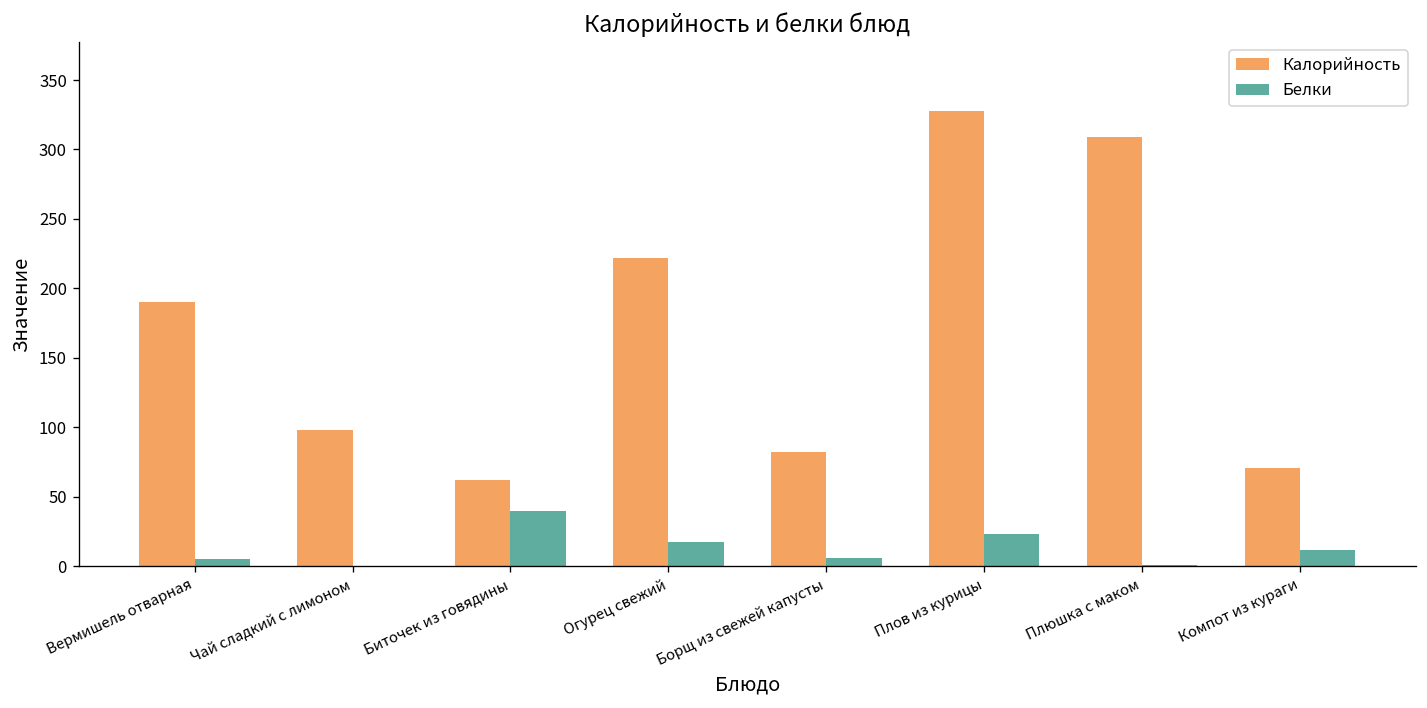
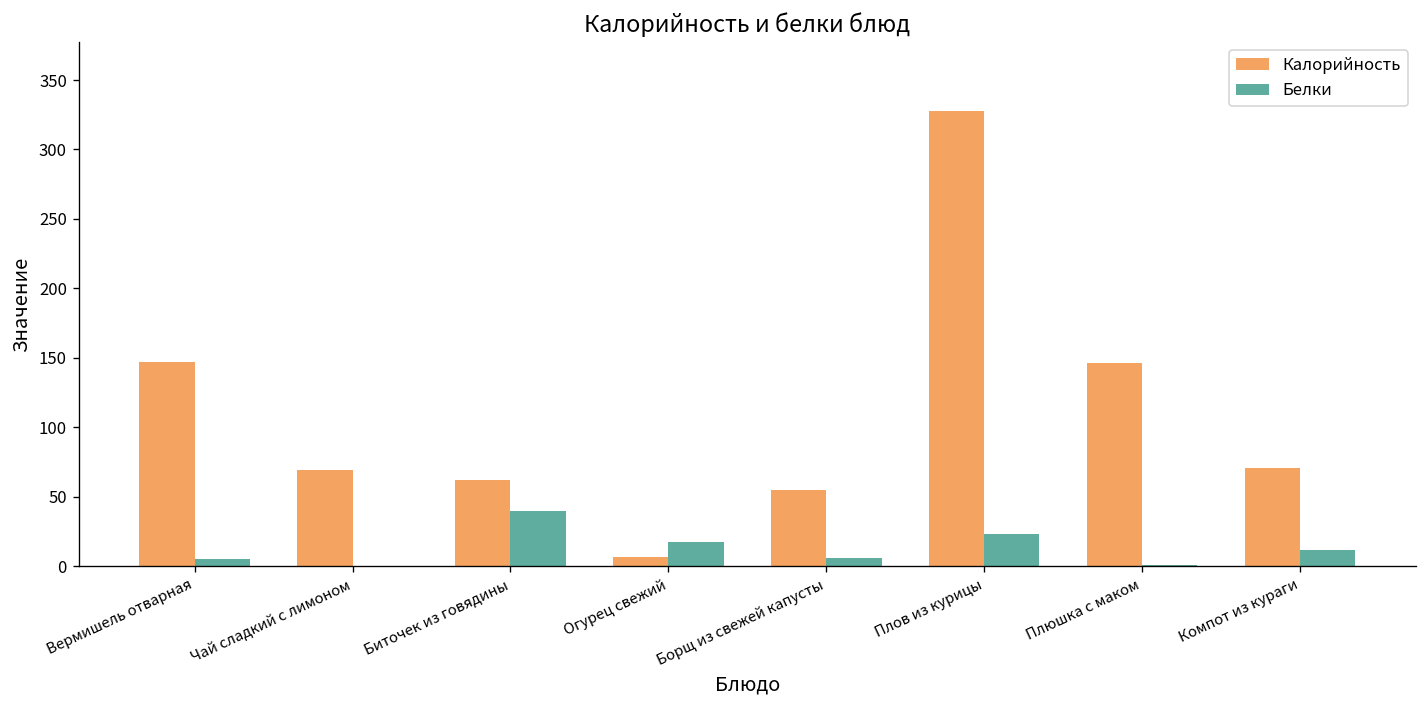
  {
    "Калорийность": {
-     "Вермишель отварная": 190,
-     "Чай сладкий с лимоном": 98,
+     "Вермишель отварная": 147,
+     "Чай сладкий с лимоном": 69,
      "Биточек из говядины": 62,
-     "Огурец свежий": 222,
-     "Борщ из свежей капусты": 82,
+     "Огурец свежий": 7,
+     "Борщ из свежей капусты": 55,
      "Плов из курицы": 328,
-     "Плюшка с маком": 309,
+     "Плюшка с маком": 146,
      "Компот из кураги": 71
    },
    "Белки": {
      "Вермишель отварная": 5,
      "Чай сладкий с лимоном": 0,
      "Биточек из говядины": 40,
      "Огурец свежий": 18,
      "Борщ из свежей капусты": 6,
      "Плов из курицы": 24,
      "Компот из кураги": 12
    }
  }
